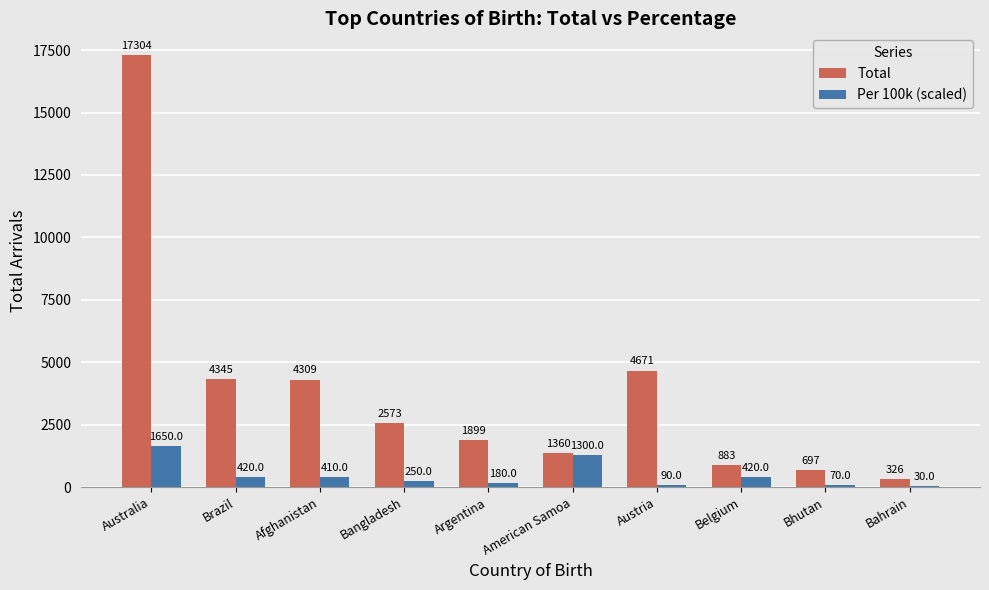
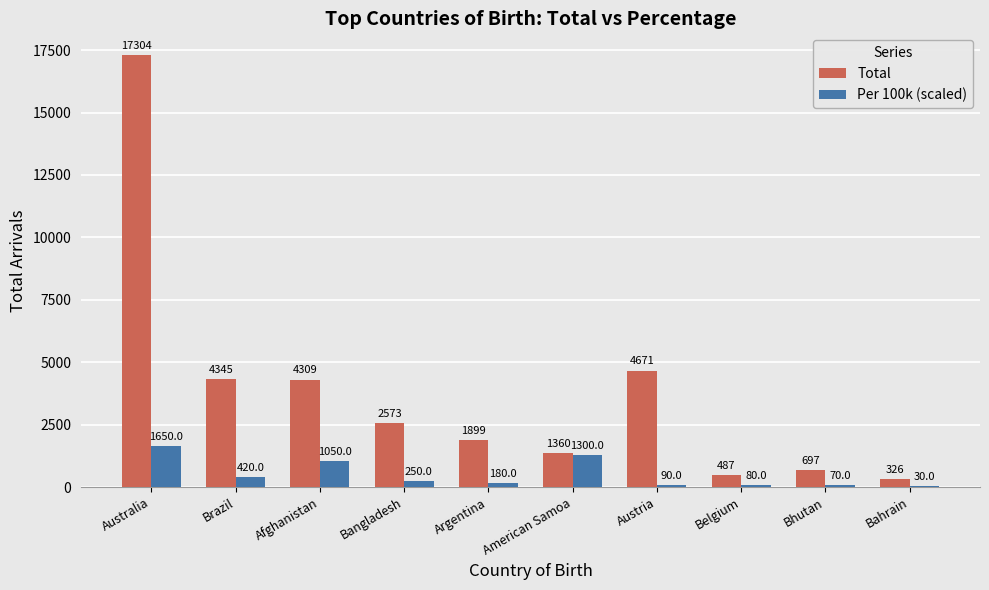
  {
    "Total": {
      "Australia": 17304,
      "Brazil": 4345,
      "Afghanistan": 4309,
      "Bangladesh": 2573,
      "Argentina": 1899,
      "American Samoa": 1360,
      "Austria": 4671,
-     "Belgium": 883,
+     "Belgium": 487,
      "Bhutan": 697,
      "Bahrain": 326
    },
    "Per 100k (scaled)": {
      "Australia": 1650.0,
      "Brazil": 420.0,
-     "Afghanistan": 410.0,
+     "Afghanistan": 1050.0,
      "Bangladesh": 250.0,
      "Argentina": 180.0,
      "American Samoa": 1300.0,
      "Austria": 90.0,
-     "Belgium": 420.0,
+     "Belgium": 80.0,
      "Bhutan": 70.0,
      "Bahrain": 30.0
    }
  }
